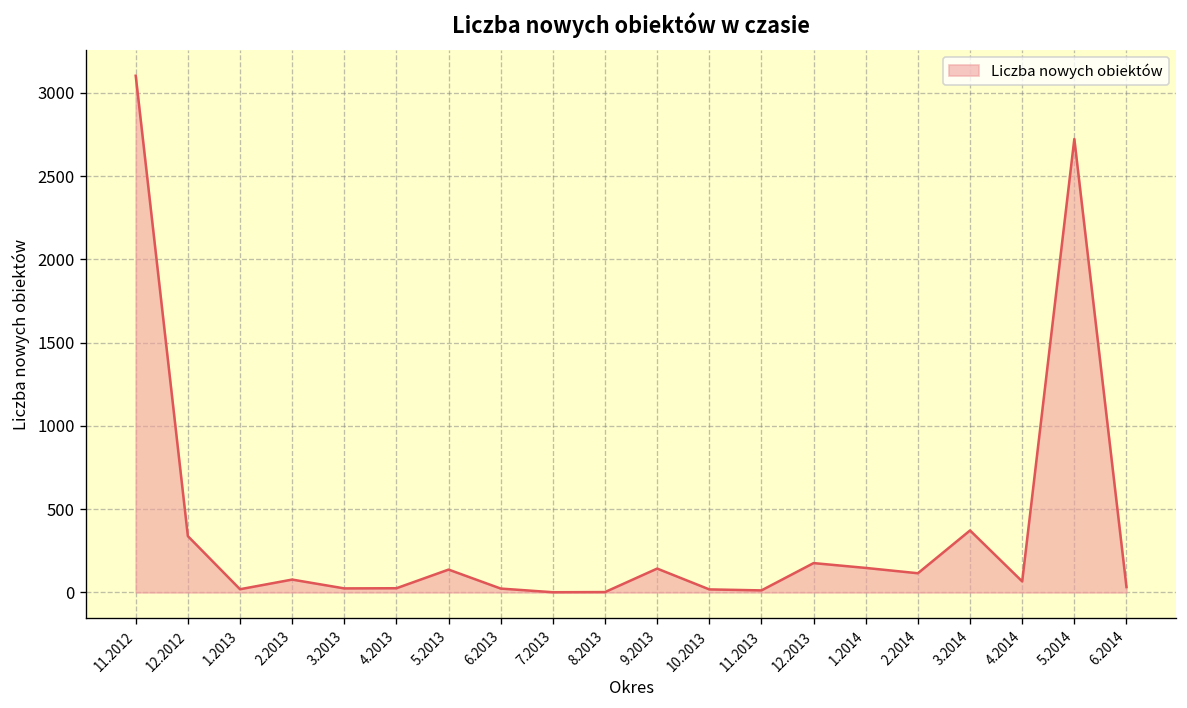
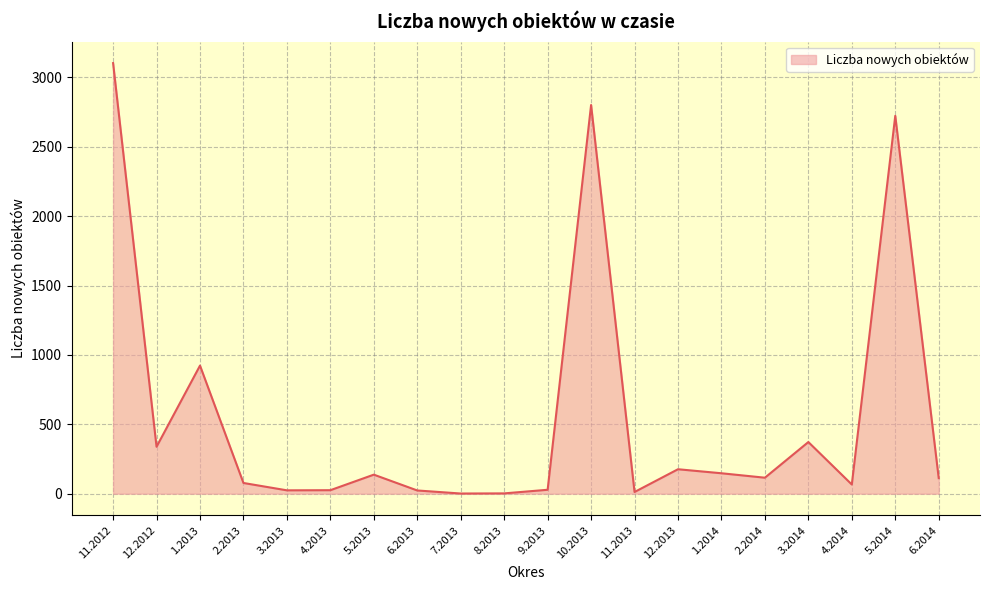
  {
    "11.2012": 3100,
    "12.2012": 340,
-   "1.2013": 20,
+   "1.2013": 920,
    "2.2013": 80,
    "3.2013": 20,
    "4.2013": 30,
    "5.2013": 140,
    "6.2013": 20,
    "7.2013": 0,
    "8.2013": 0,
-   "9.2013": 140,
-   "10.2013": 20,
+   "9.2013": 30,
+   "10.2013": 2800,
    "11.2013": 10,
    "12.2013": 180,
    "1.2014": 150,
    "2.2014": 120,
    "3.2014": 370,
    "4.2014": 70,
    "5.2014": 2720,
-   "6.2014": 30
+   "6.2014": 110
  }
